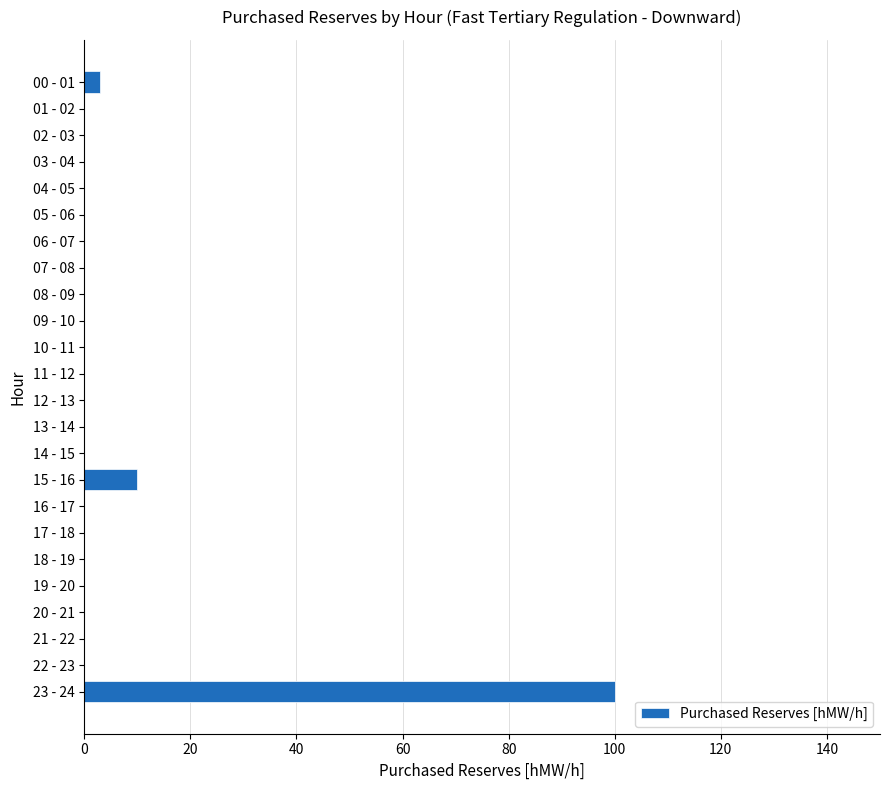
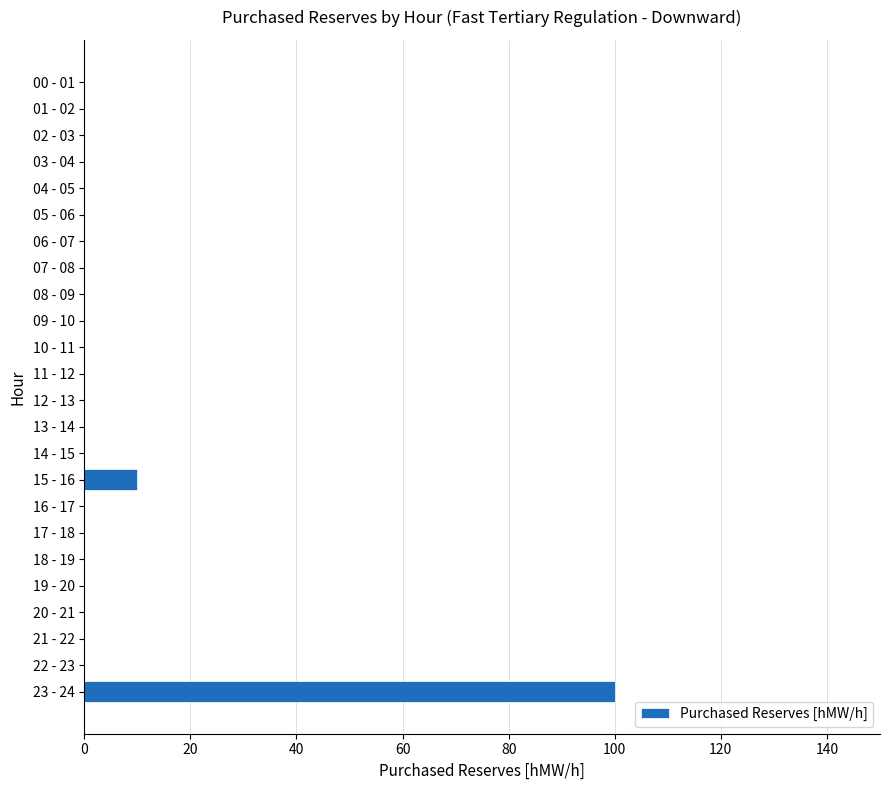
  {
-   "00 - 01": 3,
+   "00 - 01": 0,
    "01 - 02": 0,
    "02 - 03": 0,
    "03 - 04": 0,
    "04 - 05": 0,
    "05 - 06": 0,
    "06 - 07": 0,
    "07 - 08": 0,
    "08 - 09": 0,
    "09 - 10": 0,
    "10 - 11": 0,
    "11 - 12": 0,
    "12 - 13": 0,
    "13 - 14": 0,
    "14 - 15": 0,
    "15 - 16": 10,
    "16 - 17": 0,
    "17 - 18": 0,
    "18 - 19": 0,
    "19 - 20": 0,
    "20 - 21": 0,
    "21 - 22": 0,
    "22 - 23": 0,
    "23 - 24": 100
  }
